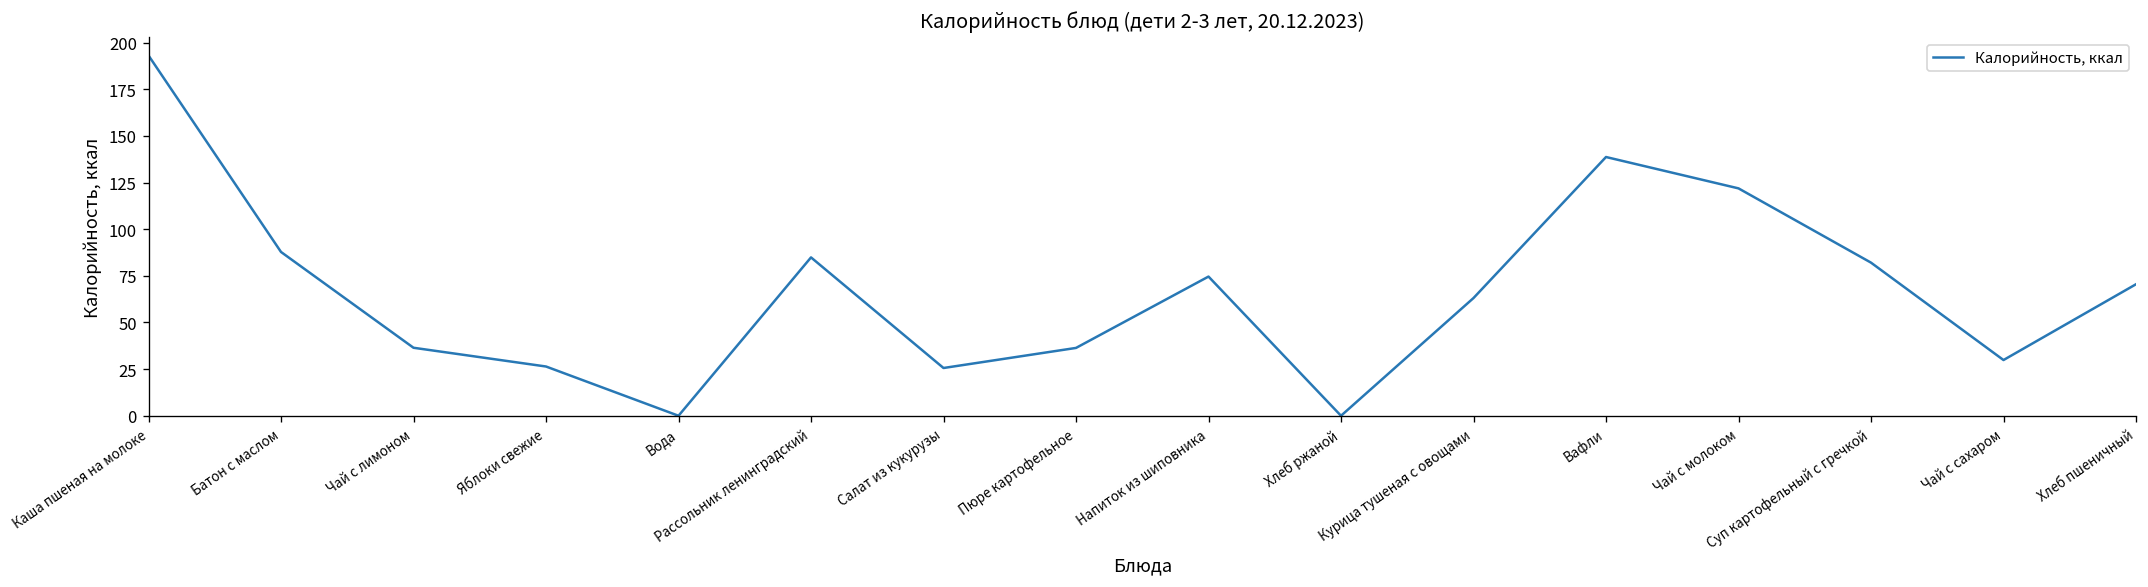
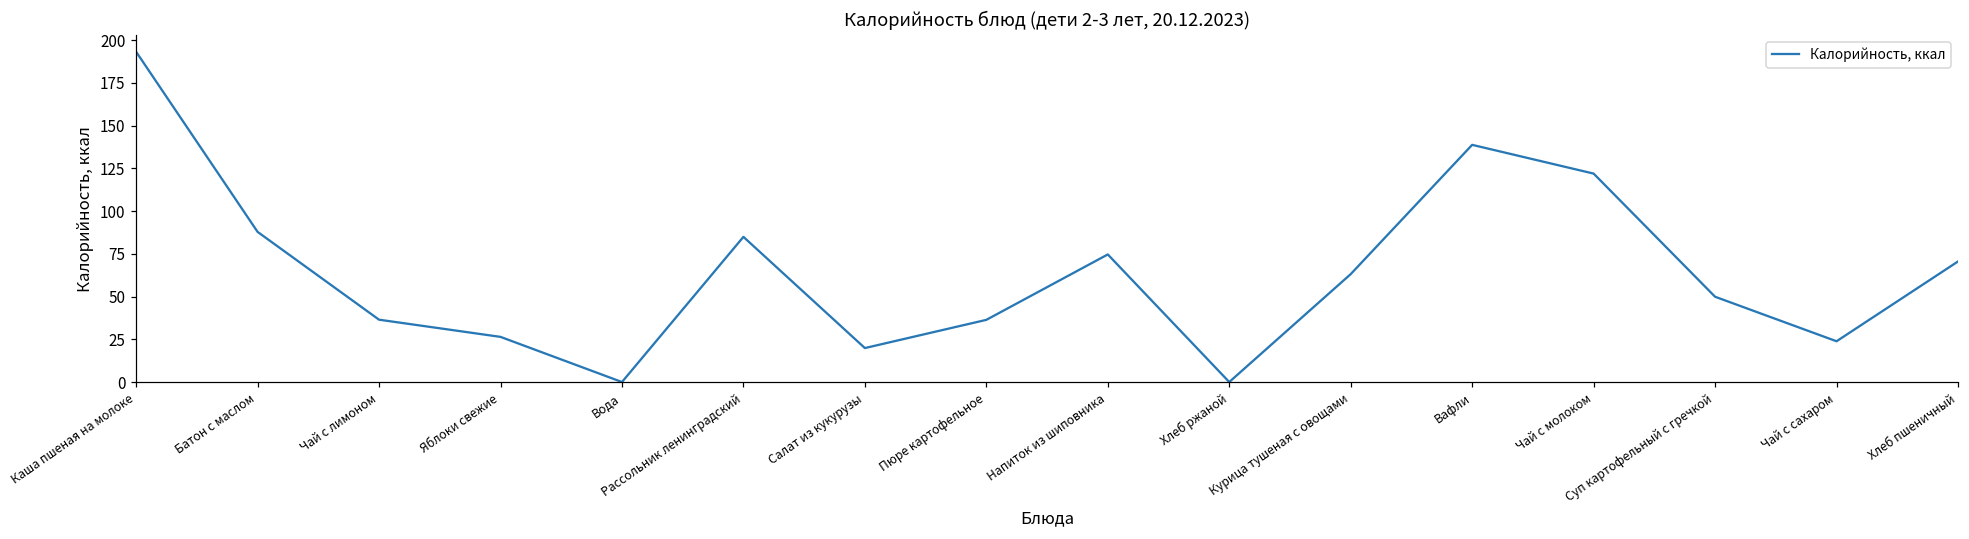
  {
    "Каша пшеная на молоке": 193,
    "Батон с маслом": 88,
    "Чай с лимоном": 36,
    "Яблоки свежие": 26,
    "Вода": 0,
    "Рассольник ленинградский": 85,
-   "Салат из кукурузы": 26,
+   "Салат из кукурузы": 20,
    "Пюре картофельное": 36,
    "Напиток из шиповника": 75,
    "Хлеб ржаной": 0,
    "Курица тушеная с овощами": 63,
    "Вафли": 139,
    "Чай с молоком": 122,
-   "Суп картофельный с гречкой": 82,
-   "Чай с сахаром": 30,
+   "Суп картофельный с гречкой": 50,
+   "Чай с сахаром": 24,
    "Хлеб пшеничный": 71
  }
